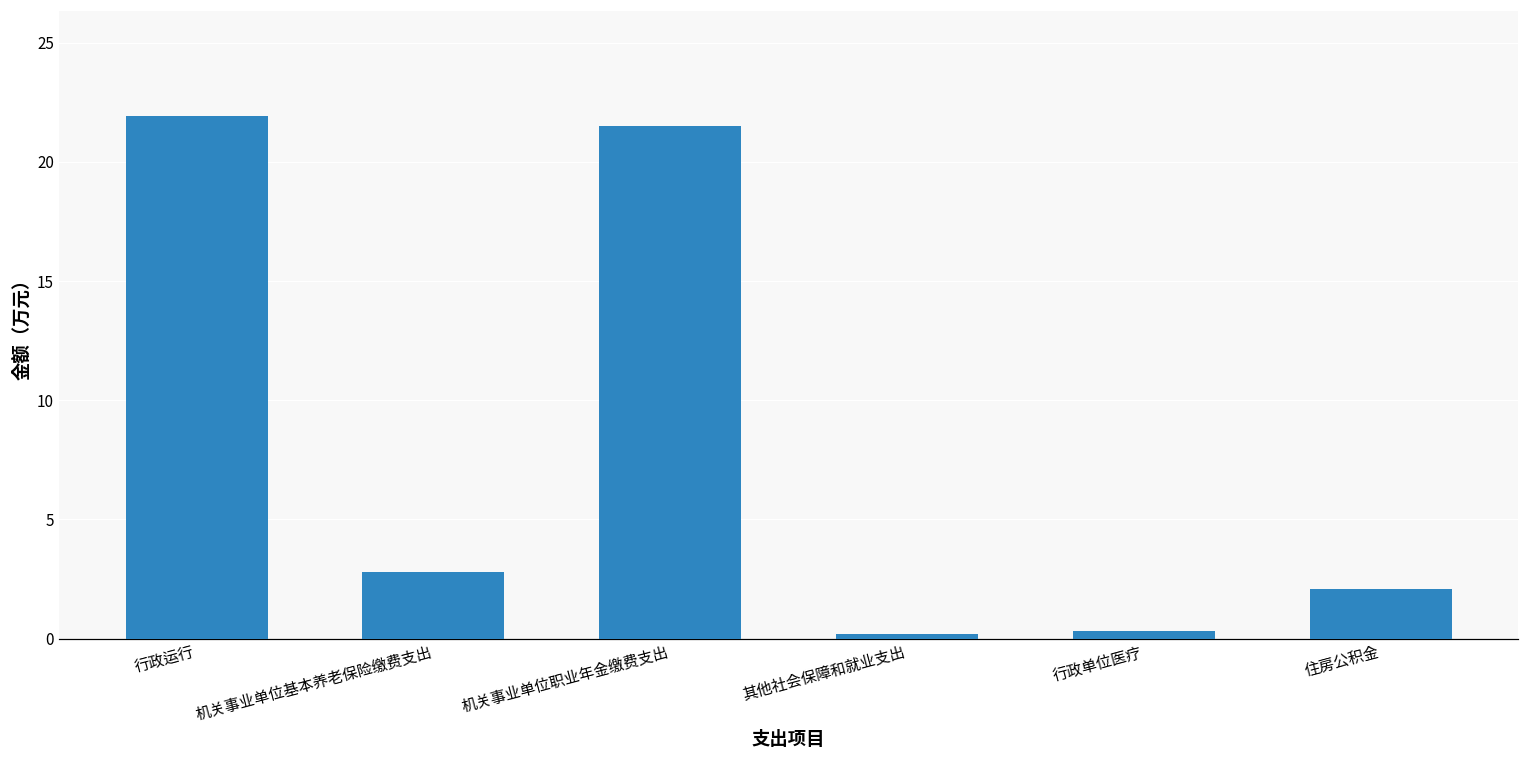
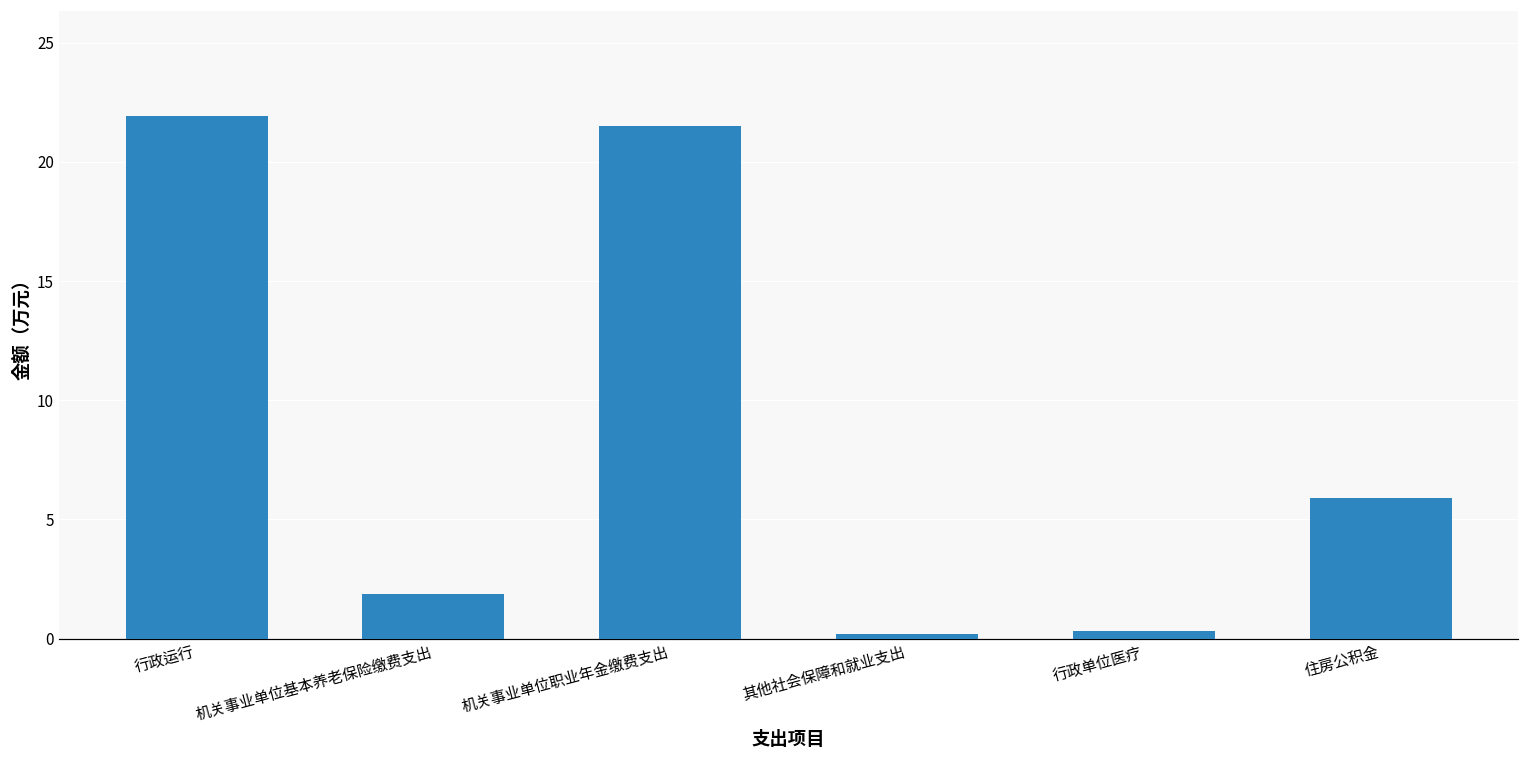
  {
    "行政运行": 21.9,
-   "机关事业单位基本养老保险缴费支出": 2.8,
+   "机关事业单位基本养老保险缴费支出": 1.9,
    "机关事业单位职业年金缴费支出": 21.5,
    "其他社会保障和就业支出": 0.2,
    "行政单位医疗": 0.3,
-   "住房公积金": 2.1
+   "住房公积金": 5.9
  }
